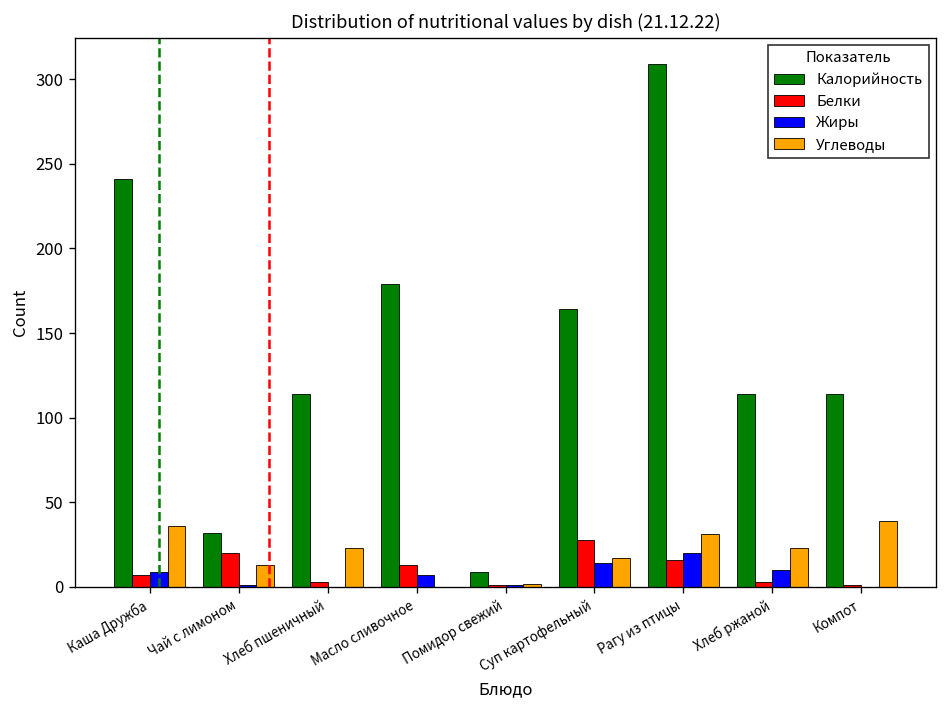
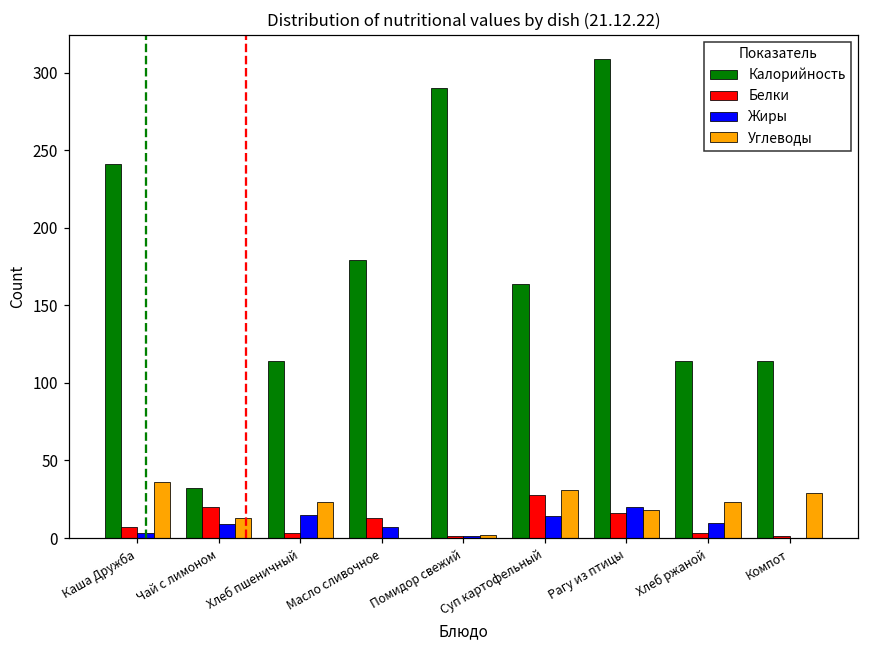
  {
    "Калорийность": {
      "Каша Дружба": 241,
      "Чай с лимоном": 32,
      "Хлеб пшеничный": 114,
      "Масло сливочное": 179,
-     "Помидор свежий": 9,
+     "Помидор свежий": 290,
      "Суп картофельный": 164,
      "Рагу из птицы": 309,
      "Хлеб ржаной": 114,
      "Компот": 114
    },
    "Белки": {
      "Каша Дружба": 7,
      "Чай с лимоном": 20,
      "Хлеб пшеничный": 3,
      "Масло сливочное": 13,
      "Суп картофельный": 28,
      "Рагу из птицы": 16,
      "Хлеб ржаной": 3
    },
    "Жиры": {
-     "Каша Дружба": 9,
-     "Чай с лимоном": 1,
-     "Хлеб пшеничный": 0,
+     "Каша Дружба": 3,
+     "Чай с лимоном": 9,
+     "Хлеб пшеничный": 15,
      "Масло сливочное": 7,
      "Суп картофельный": 14,
      "Рагу из птицы": 20,
      "Хлеб ржаной": 10,
      "Компот": 0
    },
    "Углеводы": {
      "Каша Дружба": 36,
      "Чай с лимоном": 13,
      "Хлеб пшеничный": 23,
      "Масло сливочное": 0,
      "Помидор свежий": 2,
-     "Суп картофельный": 17,
-     "Рагу из птицы": 31,
+     "Суп картофельный": 31,
+     "Рагу из птицы": 18,
      "Хлеб ржаной": 23,
-     "Компот": 39
+     "Компот": 29
    }
  }
